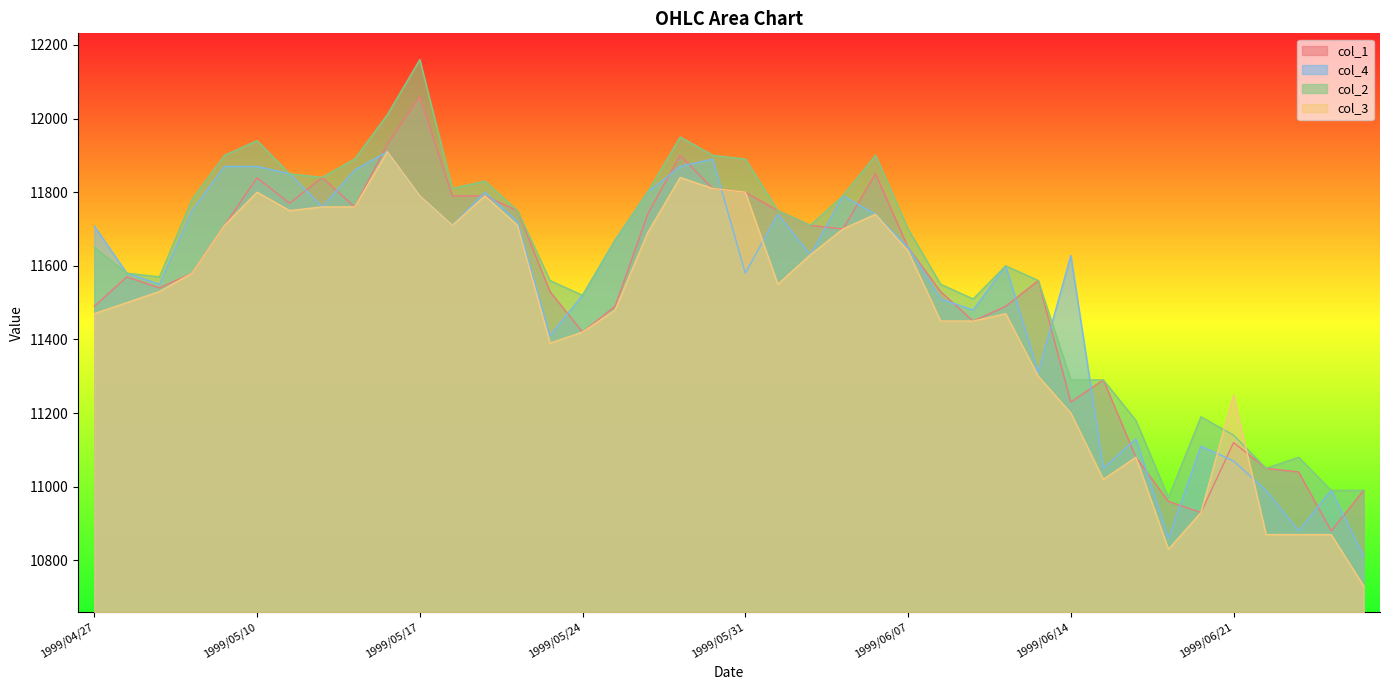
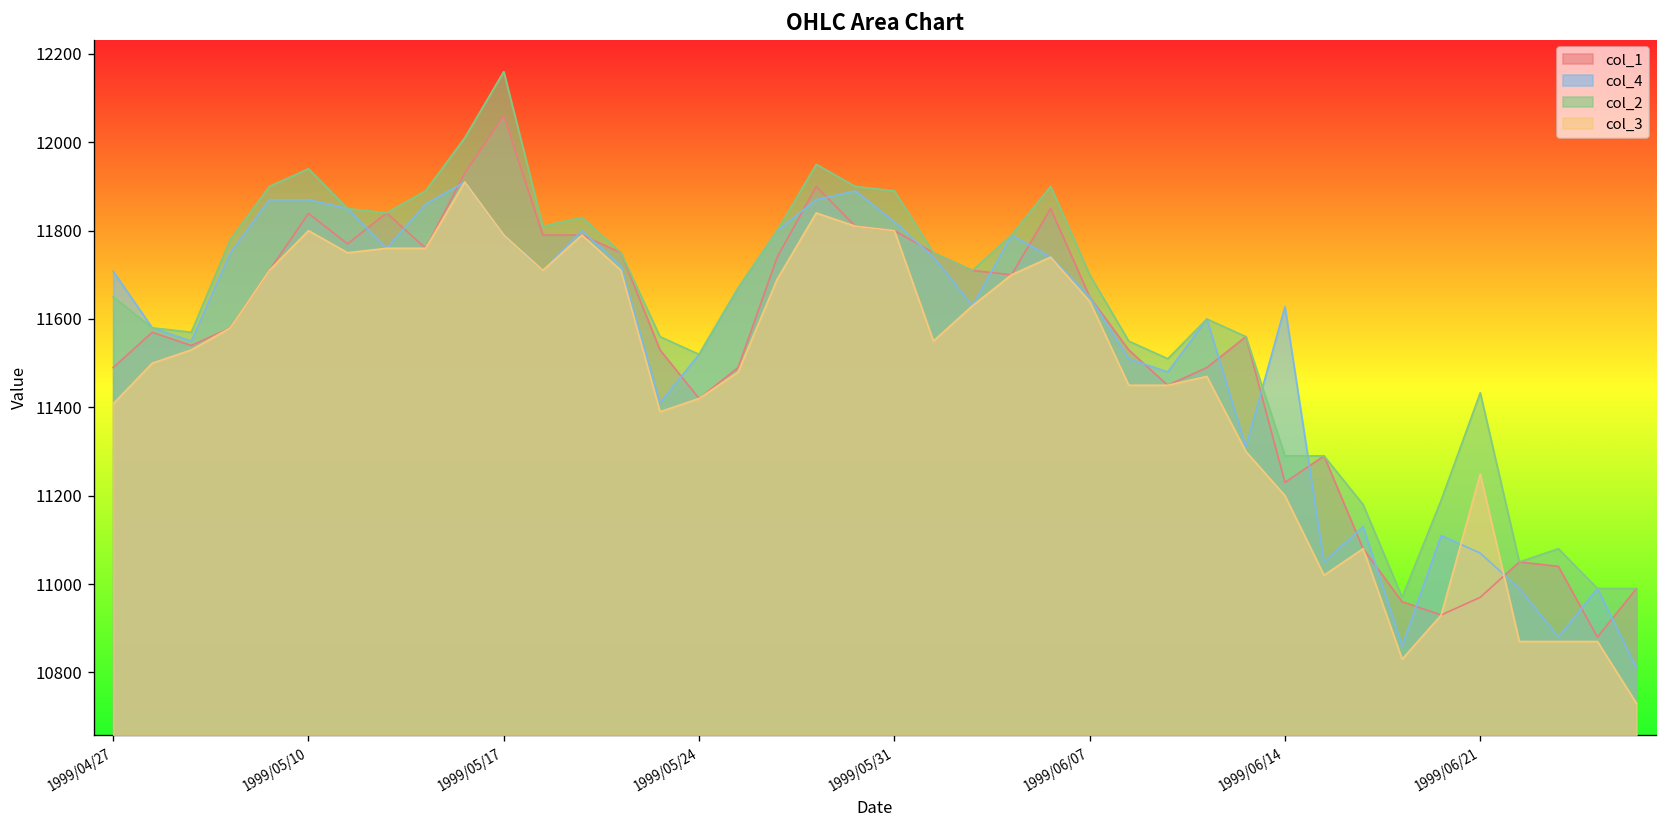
  {
    "col_1": {
      "1999/04/27": 11490,
      "1999/05/10": 11840,
      "1999/05/17": 12060,
      "1999/06/14": 11230,
-     "1999/06/21": 11120
+     "1999/06/21": 10970
    },
    "col_4": {
      "1999/04/27": 11710,
      "1999/05/10": 11870,
-     "1999/05/31": 11580,
+     "1999/05/31": 11820,
      "1999/06/14": 11630,
      "1999/06/21": 11070
    },
    "col_2": {
      "1999/04/27": 11650,
      "1999/05/10": 11940,
      "1999/05/17": 12160,
      "1999/05/31": 11890,
      "1999/06/07": 11700,
      "1999/06/14": 11290,
-     "1999/06/21": 11140
+     "1999/06/21": 11430
    },
    "col_3": {
-     "1999/04/27": 11470,
+     "1999/04/27": 11410,
      "1999/05/10": 11800,
      "1999/06/07": 11640,
      "1999/06/14": 11200,
      "1999/06/21": 11250
    }
  }
